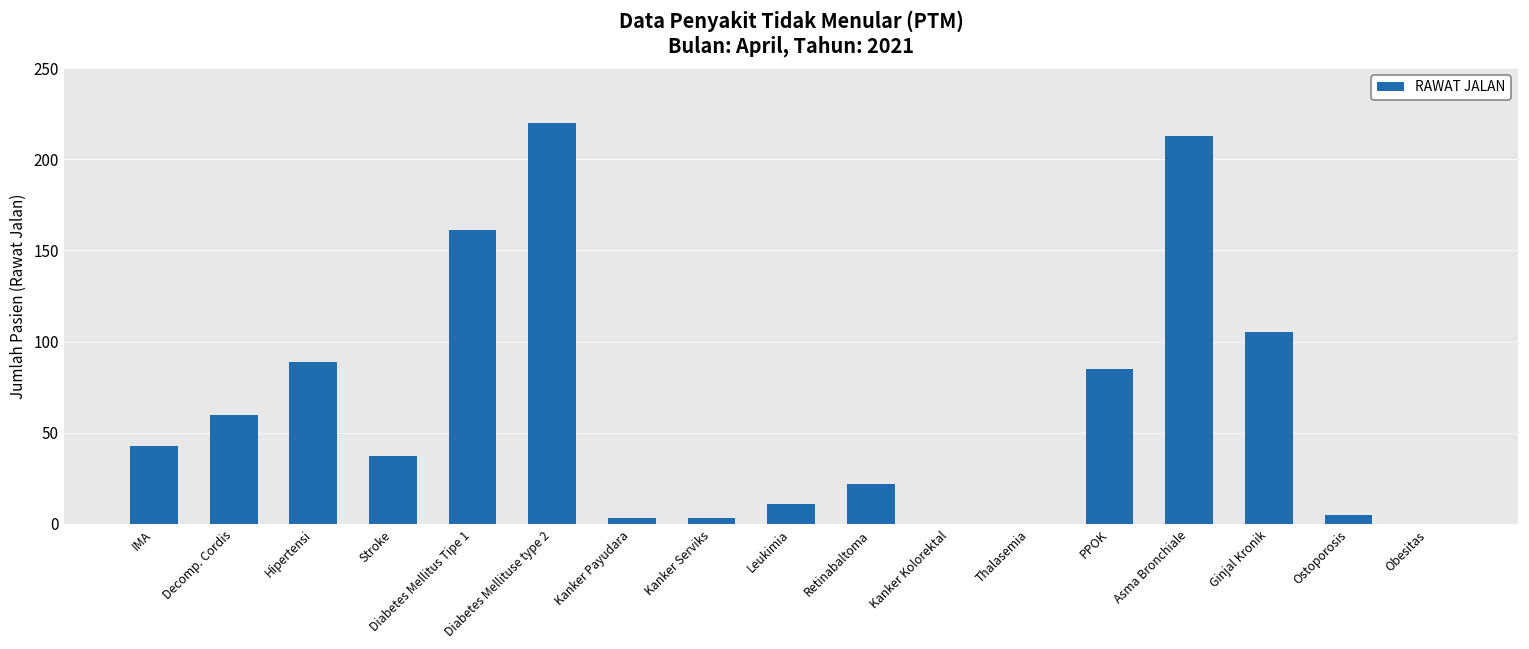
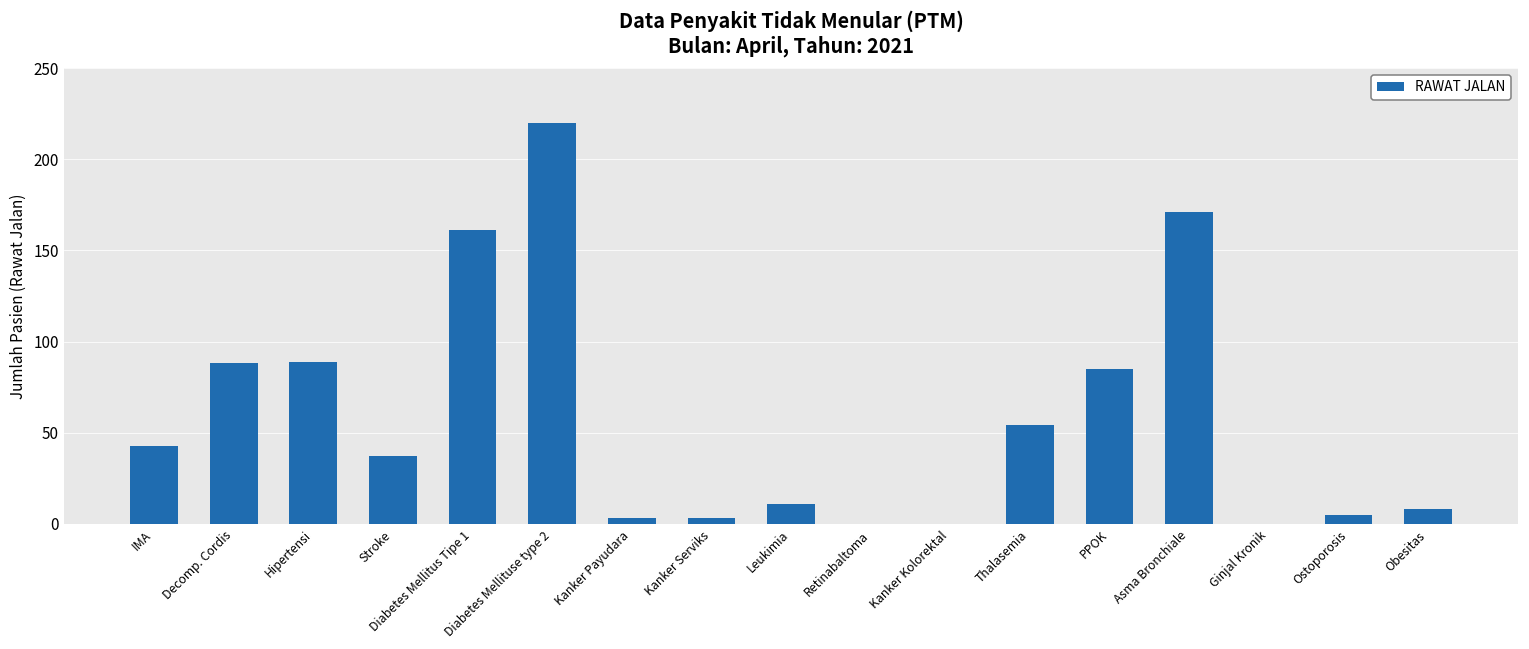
  {
    "IMA": 43,
-   "Decomp. Cordis": 60,
+   "Decomp. Cordis": 88,
    "Hipertensi": 89,
    "Stroke": 37,
    "Diabetes Mellitus Tipe 1": 161,
    "Diabetes Mellituse type 2": 220,
    "Kanker Payudara": 3,
    "Kanker Serviks": 3,
    "Leukimia": 11,
-   "Retinabaltoma": 22,
+   "Retinabaltoma": 0,
    "Kanker Kolorektal": 0,
-   "Thalasemia": 0,
+   "Thalasemia": 54,
    "PPOK": 85,
-   "Asma Bronchiale": 213,
-   "Ginjal Kronik": 105,
+   "Asma Bronchiale": 171,
+   "Ginjal Kronik": 0,
    "Ostoporosis": 5,
-   "Obesitas": 0
+   "Obesitas": 8
  }
